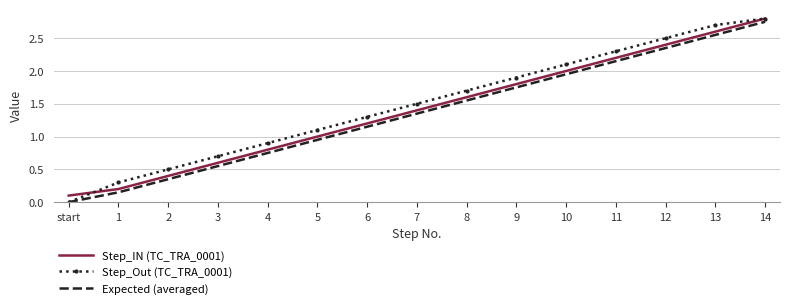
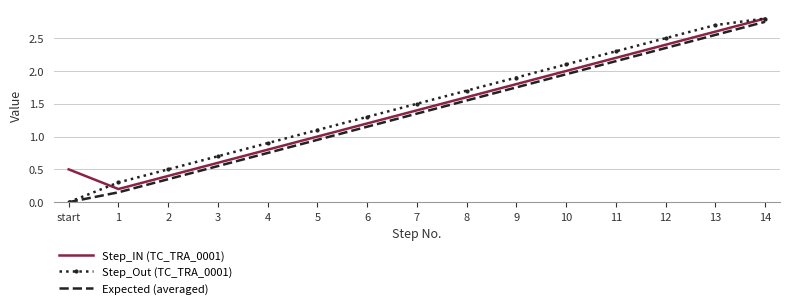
  {
    "Step_IN (TC_TRA_0001)": {
-     "start": 0.1,
+     "start": 0.5,
      "1": 0.2,
      "2": 0.4,
      "3": 0.6,
      "4": 0.8,
      "5": 1.0,
      "6": 1.2,
      "7": 1.4,
      "8": 1.6,
      "9": 1.8,
      "10": 2.0,
      "11": 2.2,
      "12": 2.4,
      "13": 2.6
    }
  }
